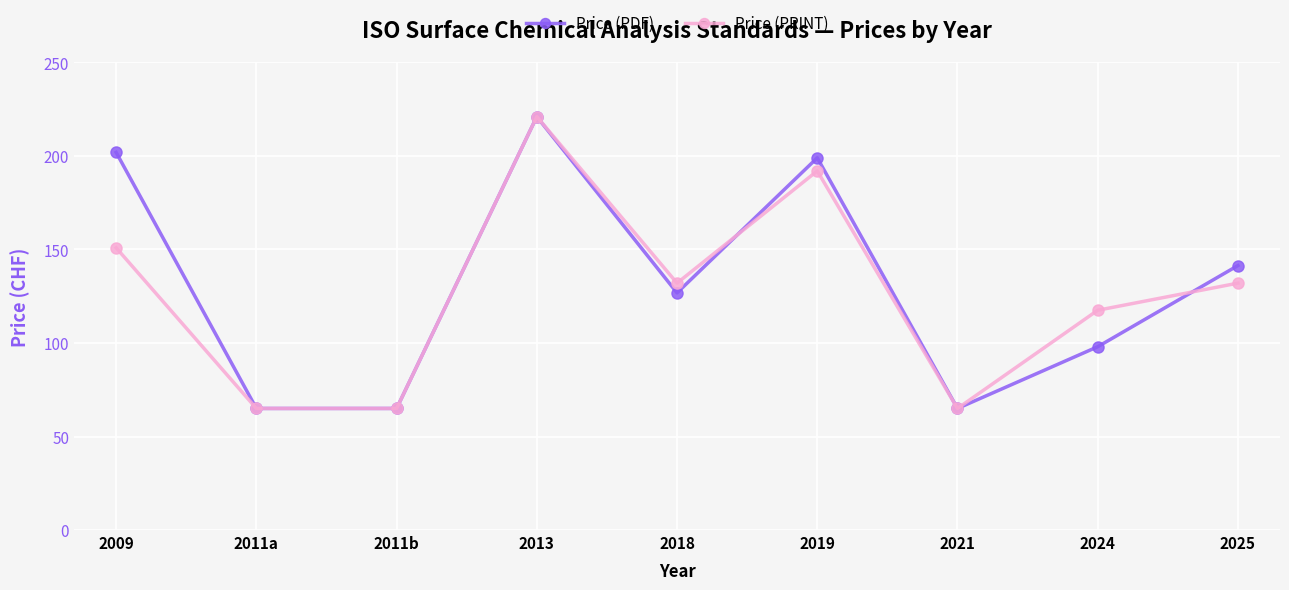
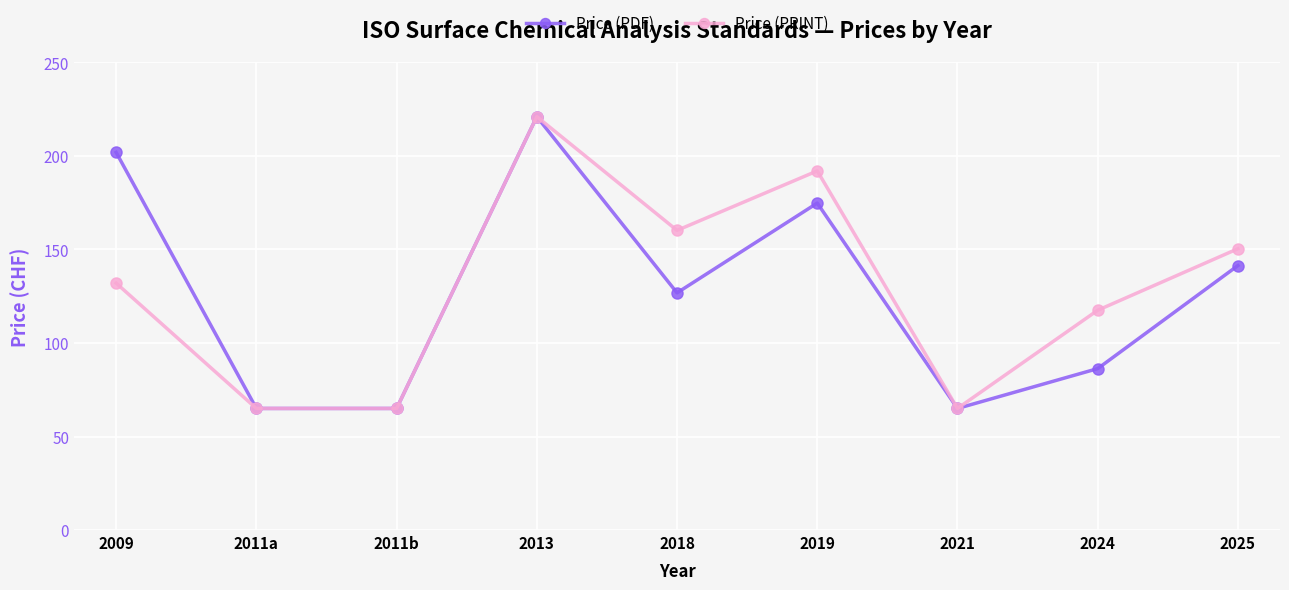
  {
    "Price (PDF)": {
      "2009": 202,
      "2018": 127,
-     "2019": 199,
-     "2024": 98,
+     "2019": 175,
+     "2024": 86,
      "2025": 141
    },
    "Price (PRINT)": {
-     "2009": 151,
-     "2018": 132,
+     "2009": 132,
+     "2018": 160,
      "2019": 192,
      "2024": 118,
-     "2025": 132
+     "2025": 150
    }
  }
